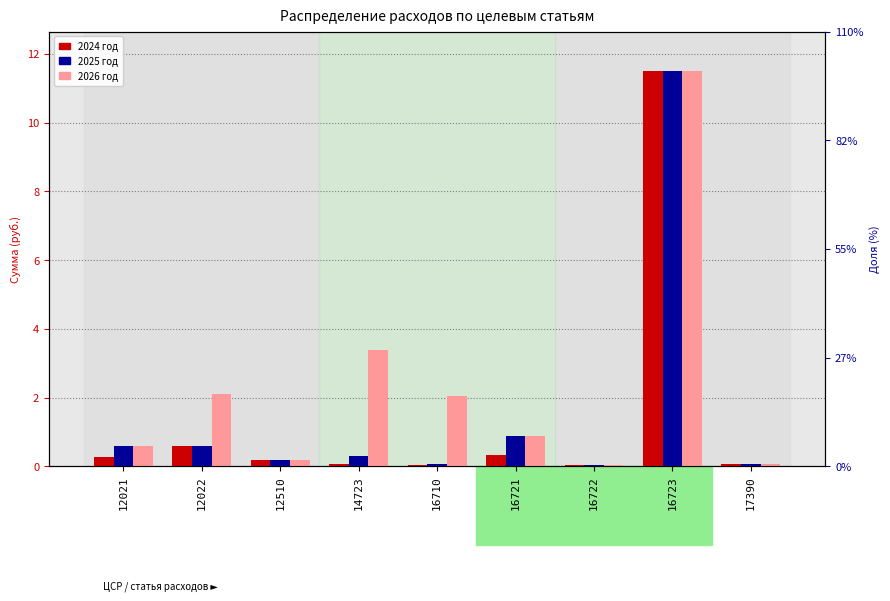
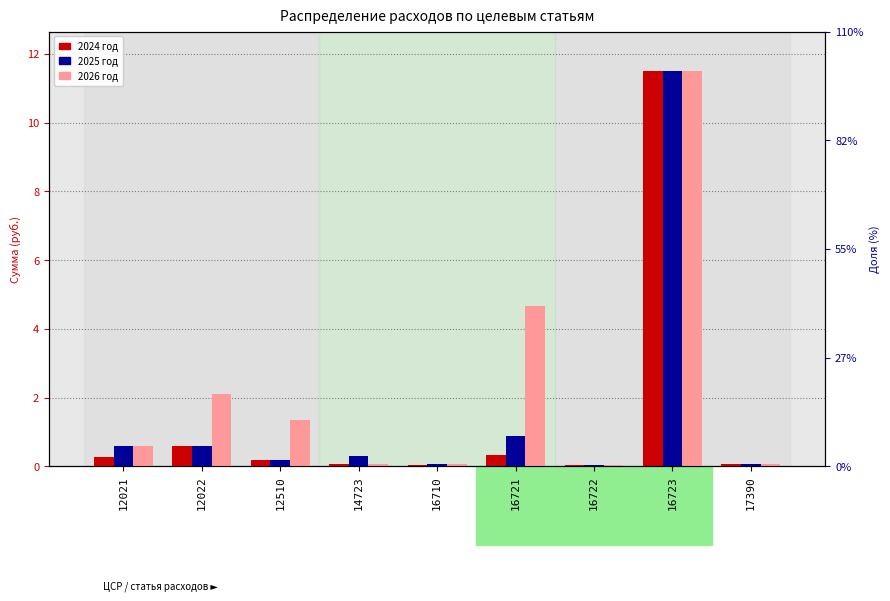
  {
    "2024 год": {
      "12021": 0.3,
      "12022": 0.6,
      "12510": 0.2,
      "14723": 0.1,
      "16721": 0.3,
      "16723": 11.5
    },
    "2025 год": {
      "12021": 0.6,
      "12022": 0.6,
      "12510": 0.2,
      "14723": 0.3,
      "16721": 0.9,
      "16723": 11.5
    },
    "2026 год": {
      "12021": 0.6,
      "12022": 2.1,
-     "12510": 0.2,
-     "14723": 3.4,
-     "16710": 2.1,
-     "16721": 0.9,
+     "12510": 1.3,
+     "14723": 0.1,
+     "16710": 0.1,
+     "16721": 4.7,
      "16723": 11.5
    }
  }
